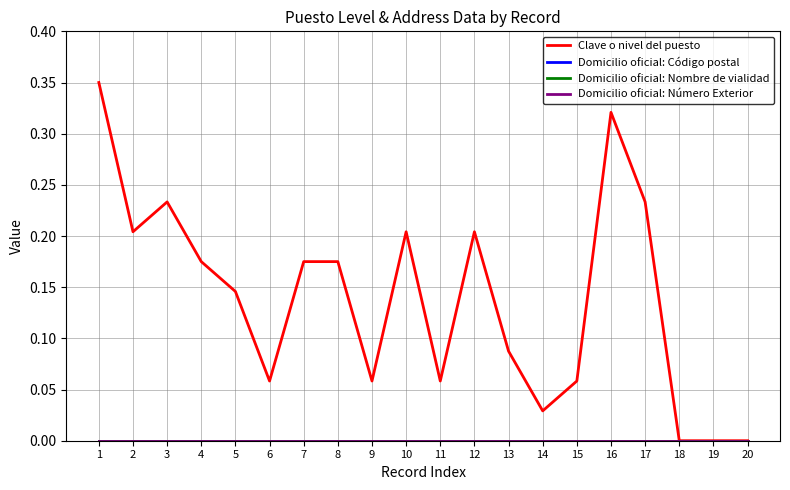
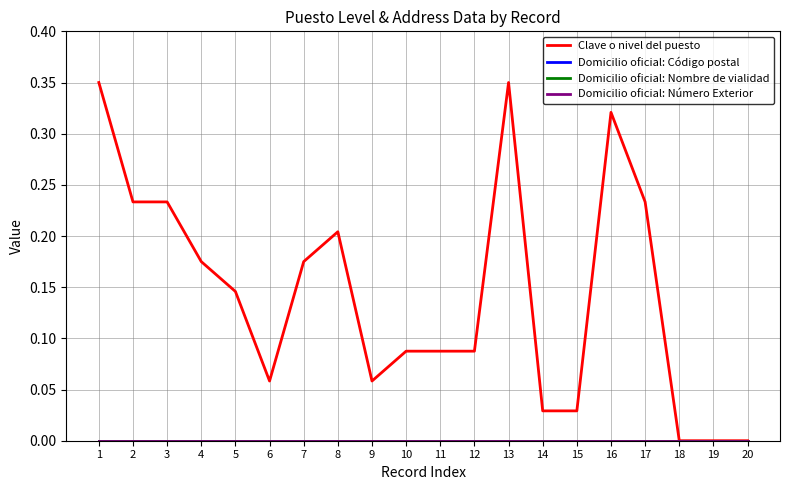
  {
    "Clave o nivel del puesto": {
      "1": 0.350,
-     "2": 0.204,
+     "2": 0.233,
      "3": 0.233,
      "4": 0.175,
      "5": 0.146,
      "6": 0.058,
      "7": 0.175,
-     "8": 0.175,
+     "8": 0.204,
      "9": 0.058,
-     "10": 0.204,
-     "11": 0.058,
-     "12": 0.204,
-     "13": 0.088,
+     "10": 0.088,
+     "11": 0.088,
+     "12": 0.088,
+     "13": 0.350,
      "14": 0.029,
-     "15": 0.058,
+     "15": 0.029,
      "16": 0.321,
      "17": 0.233
    },
    "Domicilio oficial: Número Exterior": {
      "1": 0.000,
      "2": 0.000,
      "3": 0.000,
      "4": 0.000,
      "5": 0.000,
      "6": 0.000,
      "7": 0.000,
      "8": 0.000,
      "9": 0.000,
      "10": 0.000,
      "11": 0.000,
      "12": 0.000,
      "13": 0.000,
      "14": 0.000,
      "15": 0.000,
      "16": 0.000,
      "17": 0.000
    }
  }
